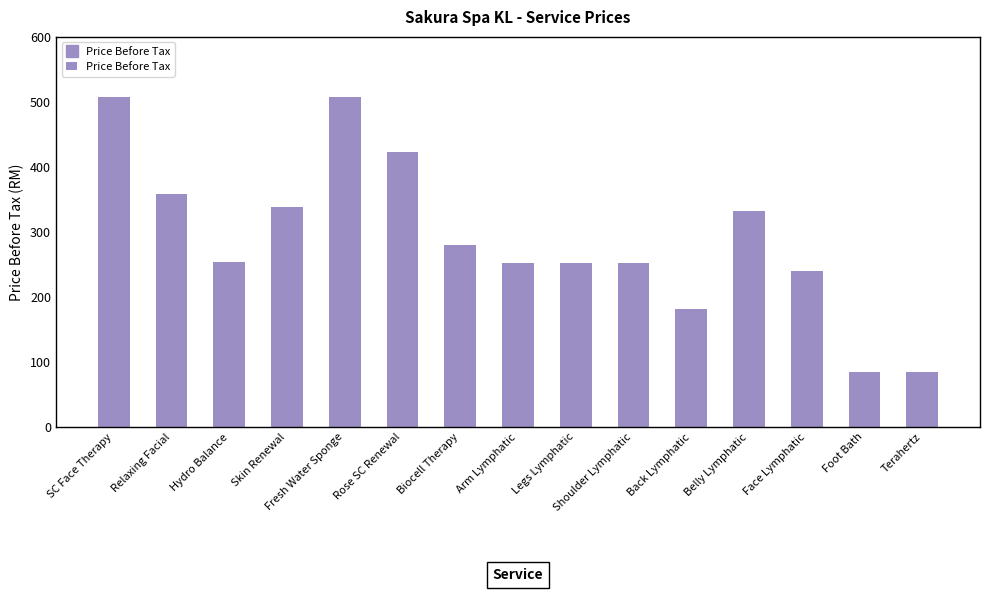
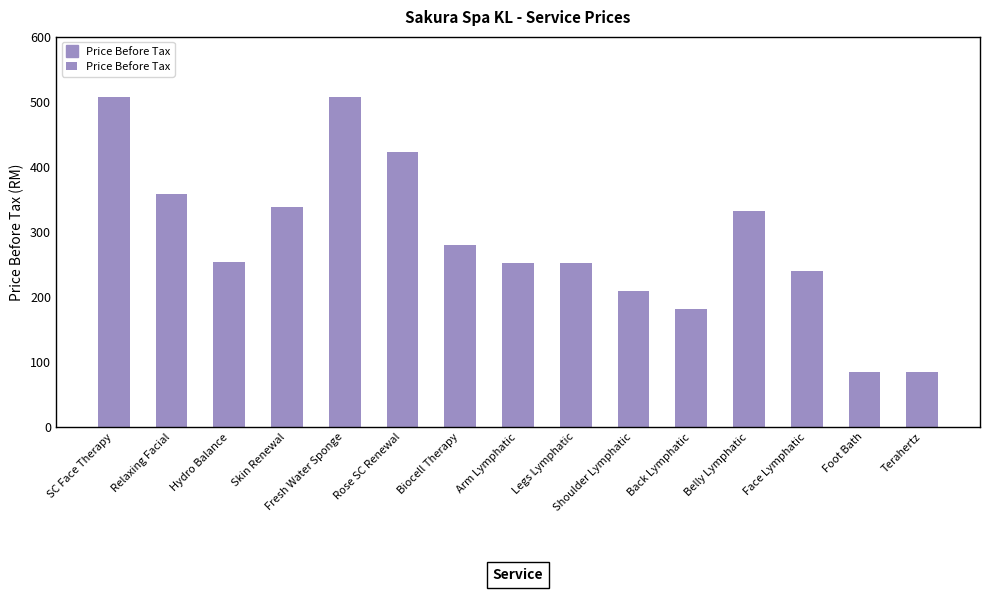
  {
    "SC Face Therapy": 510,
    "Relaxing Facial": 360,
    "Hydro Balance": 250,
    "Skin Renewal": 340,
    "Fresh Water Sponge": 510,
    "Rose SC Renewal": 420,
    "Biocell Therapy": 280,
    "Arm Lymphatic": 250,
    "Legs Lymphatic": 250,
-   "Shoulder Lymphatic": 250,
+   "Shoulder Lymphatic": 210,
    "Back Lymphatic": 180,
    "Belly Lymphatic": 330,
    "Face Lymphatic": 240,
    "Foot Bath": 80,
    "Terahertz": 80
  }
